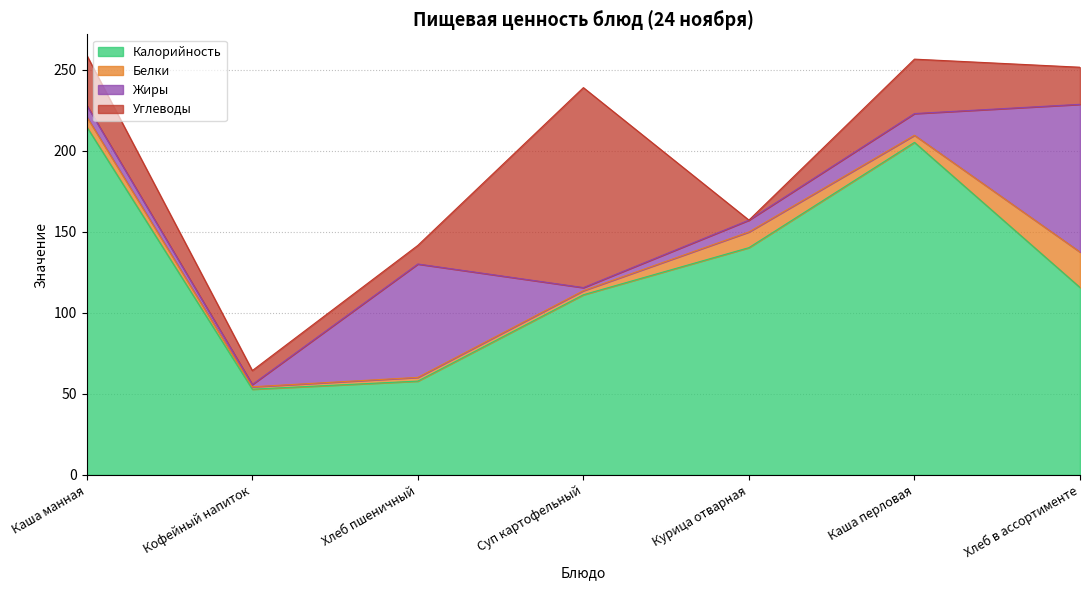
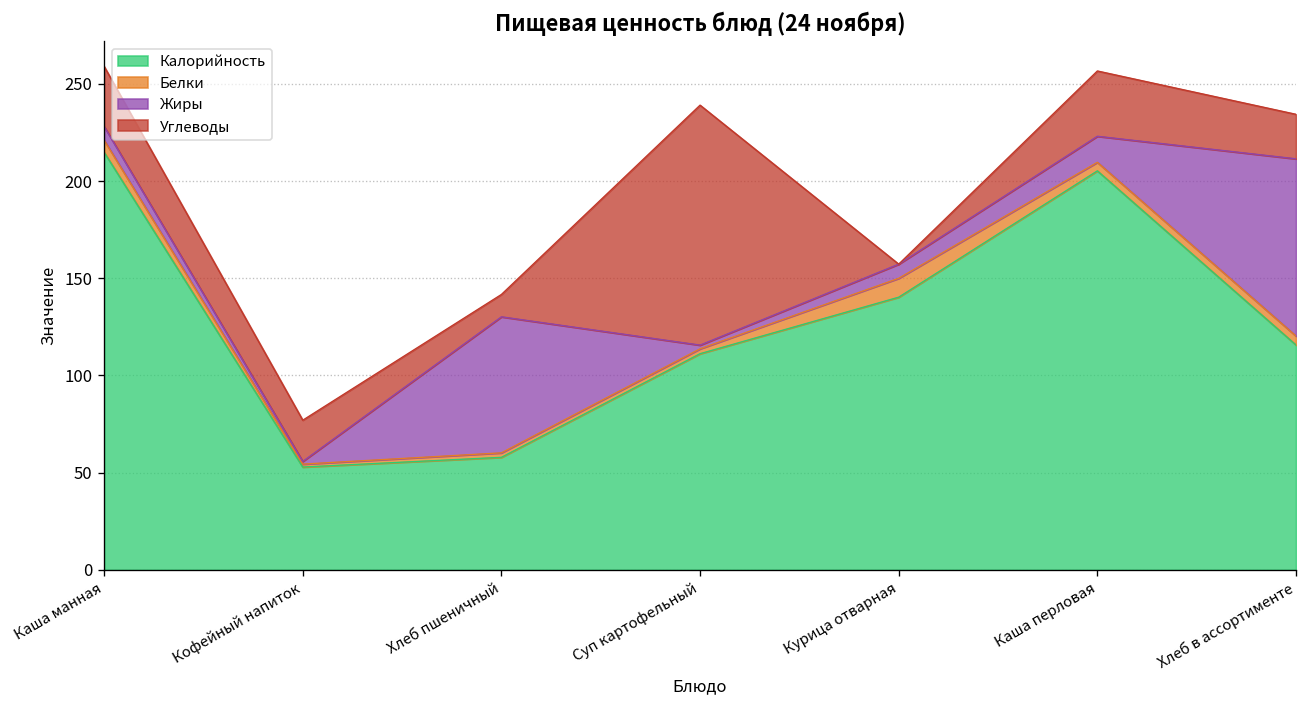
  {
    "Калорийность": {
      "Каша манная": 215,
      "Хлеб пшеничный": 58,
      "Суп картофельный": 111,
      "Курица отварная": 140,
      "Каша перловая": 205,
      "Хлеб в ассортименте": 116
    },
    "Белки": {
      "Каша манная": 6,
      "Хлеб пшеничный": 2,
      "Суп картофельный": 3,
      "Курица отварная": 10,
      "Каша перловая": 4,
-     "Хлеб в ассортименте": 22
+     "Хлеб в ассортименте": 5
    },
    "Жиры": {
      "Каша манная": 7,
      "Хлеб пшеничный": 70,
      "Суп картофельный": 2,
      "Каша перловая": 13,
      "Хлеб в ассортименте": 91
    },
    "Углеводы": {
      "Каша манная": 31,
-     "Кофейный напиток": 9,
+     "Кофейный напиток": 21,
      "Хлеб пшеничный": 12,
      "Суп картофельный": 123,
      "Каша перловая": 34,
      "Хлеб в ассортименте": 23
    }
  }
